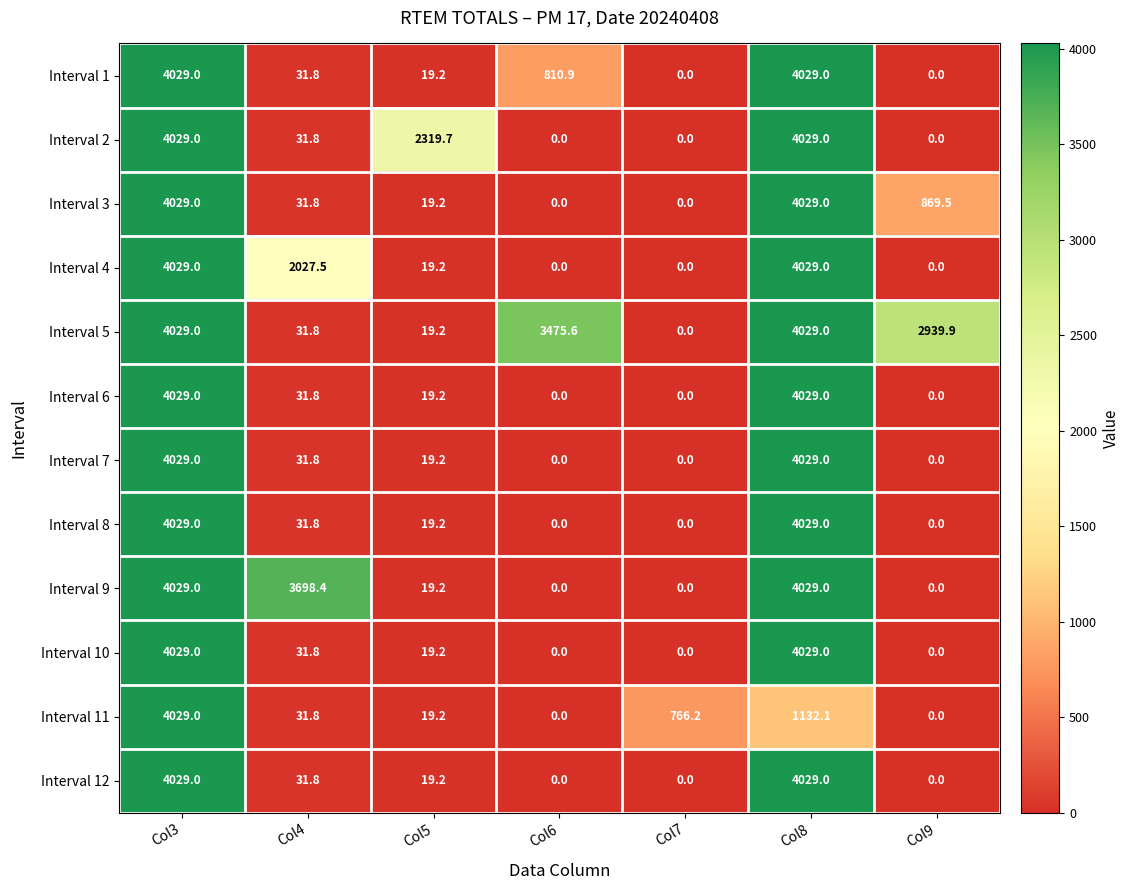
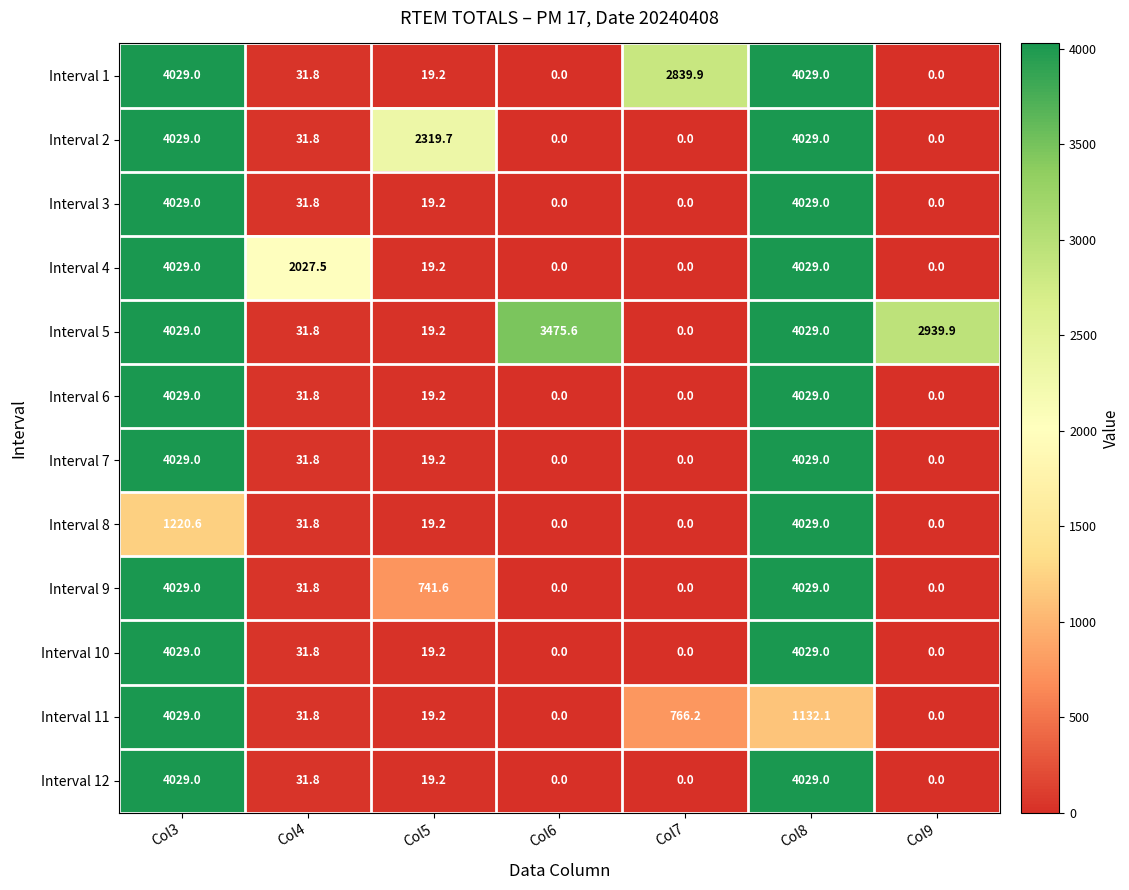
  {
    "Interval 1": {
      "Col3": 4029.0,
      "Col4": 31.8,
      "Col5": 19.2,
-     "Col6": 810.9,
-     "Col7": 0.0,
+     "Col6": 0.0,
+     "Col7": 2839.9,
      "Col8": 4029.0,
      "Col9": 0.0
    },
    "Interval 2": {
      "Col3": 4029.0,
      "Col4": 31.8,
      "Col5": 2319.7,
      "Col6": 0.0,
      "Col7": 0.0,
      "Col8": 4029.0,
      "Col9": 0.0
    },
    "Interval 3": {
      "Col3": 4029.0,
      "Col4": 31.8,
      "Col5": 19.2,
      "Col6": 0.0,
      "Col7": 0.0,
      "Col8": 4029.0,
-     "Col9": 869.5
+     "Col9": 0.0
    },
    "Interval 4": {
      "Col3": 4029.0,
      "Col4": 2027.5,
      "Col5": 19.2,
      "Col6": 0.0,
      "Col7": 0.0,
      "Col8": 4029.0,
      "Col9": 0.0
    },
    "Interval 5": {
      "Col3": 4029.0,
      "Col4": 31.8,
      "Col5": 19.2,
      "Col6": 3475.6,
      "Col7": 0.0,
      "Col8": 4029.0,
      "Col9": 2939.9
    },
    "Interval 6": {
      "Col3": 4029.0,
      "Col4": 31.8,
      "Col5": 19.2,
      "Col6": 0.0,
      "Col7": 0.0,
      "Col8": 4029.0,
      "Col9": 0.0
    },
    "Interval 7": {
      "Col3": 4029.0,
      "Col4": 31.8,
      "Col5": 19.2,
      "Col6": 0.0,
      "Col7": 0.0,
      "Col8": 4029.0,
      "Col9": 0.0
    },
    "Interval 8": {
-     "Col3": 4029.0,
+     "Col3": 1220.6,
      "Col4": 31.8,
      "Col5": 19.2,
      "Col6": 0.0,
      "Col7": 0.0,
      "Col8": 4029.0,
      "Col9": 0.0
    },
    "Interval 9": {
      "Col3": 4029.0,
-     "Col4": 3698.4,
-     "Col5": 19.2,
+     "Col4": 31.8,
+     "Col5": 741.6,
      "Col6": 0.0,
      "Col7": 0.0,
      "Col8": 4029.0,
      "Col9": 0.0
    },
    "Interval 10": {
      "Col3": 4029.0,
      "Col4": 31.8,
      "Col5": 19.2,
      "Col6": 0.0,
      "Col7": 0.0,
      "Col8": 4029.0,
      "Col9": 0.0
    },
    "Interval 11": {
      "Col3": 4029.0,
      "Col4": 31.8,
      "Col5": 19.2,
      "Col6": 0.0,
      "Col7": 766.2,
      "Col8": 1132.1,
      "Col9": 0.0
    },
    "Interval 12": {
      "Col3": 4029.0,
      "Col4": 31.8,
      "Col5": 19.2,
      "Col6": 0.0,
      "Col7": 0.0,
      "Col8": 4029.0,
      "Col9": 0.0
    }
  }
